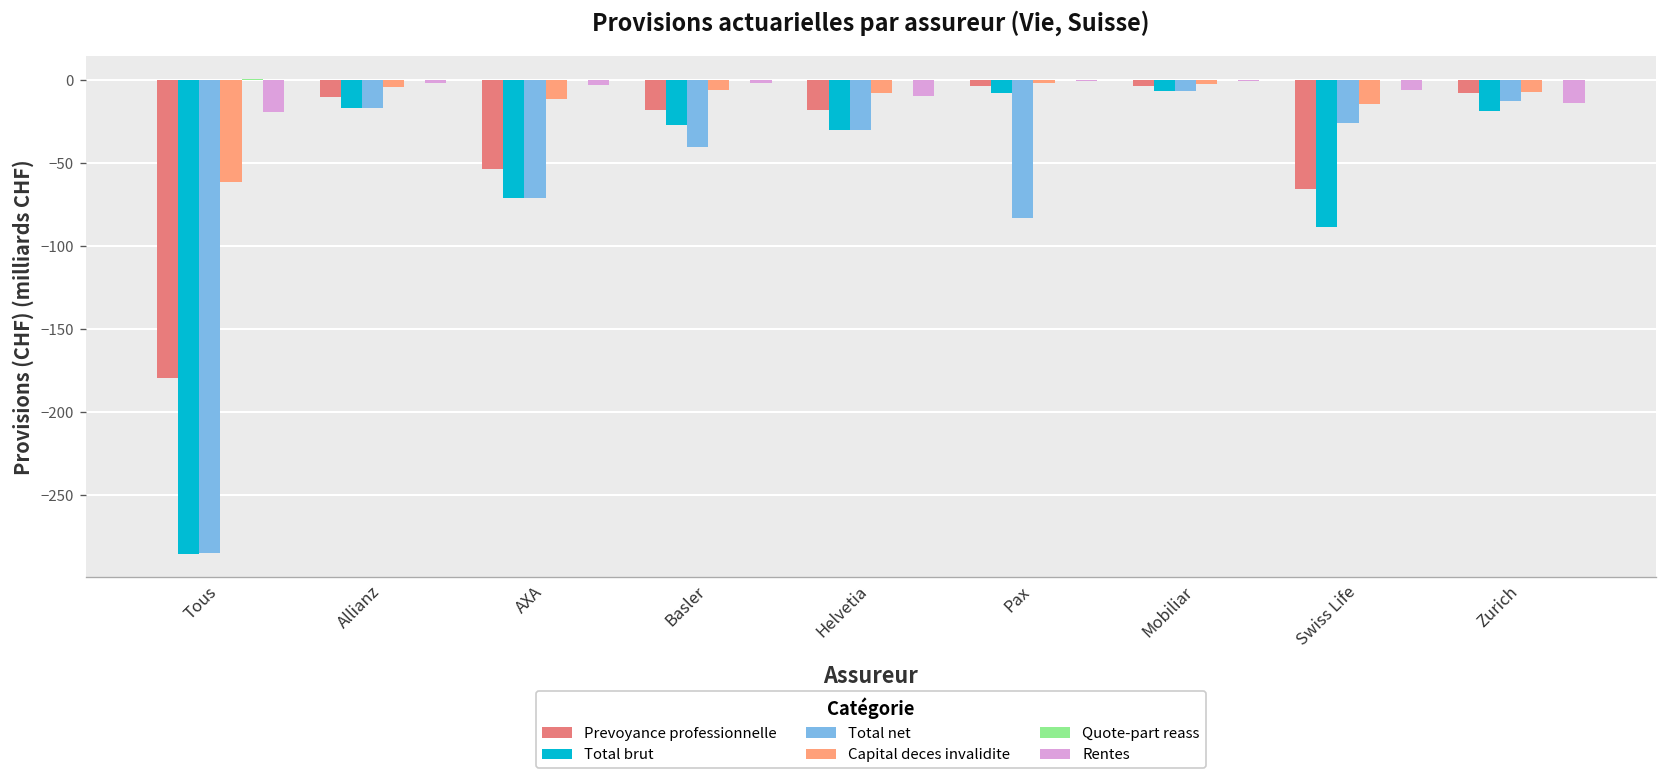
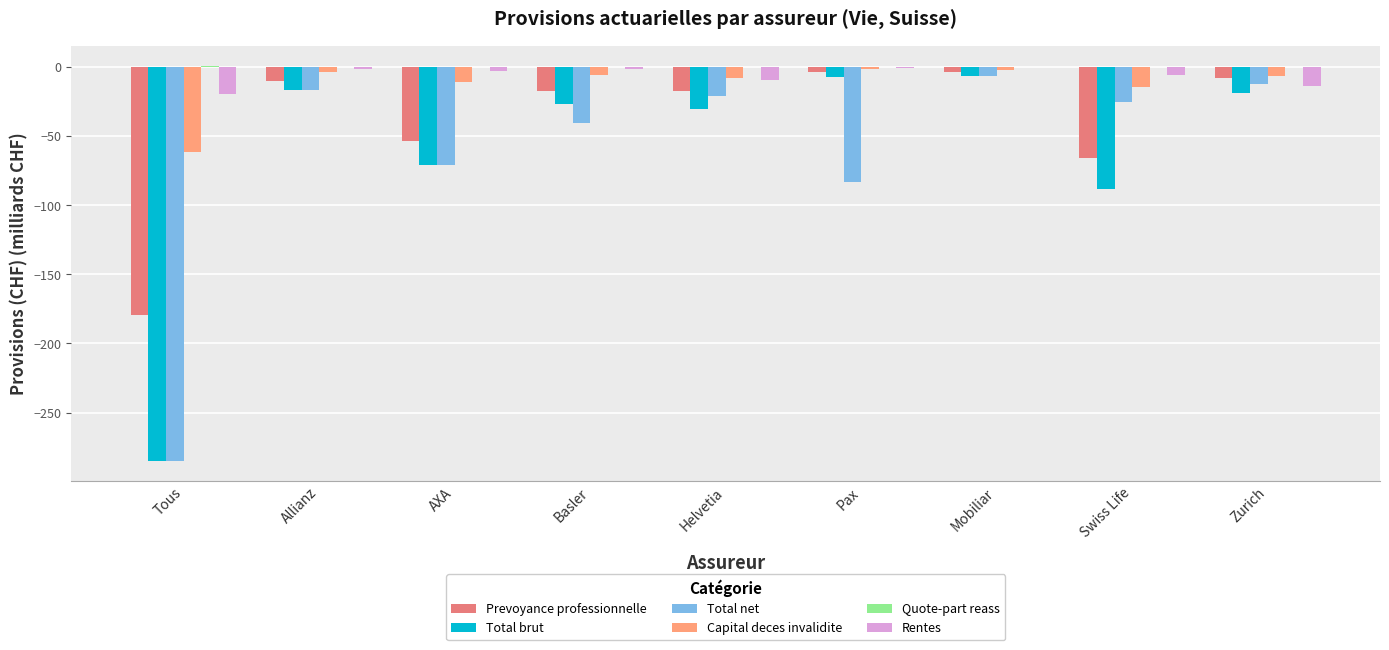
  {
    "Total brut": {
      "Tous": -285,
      "Allianz": -16,
      "AXA": -71,
      "Basler": -27,
      "Helvetia": -30,
      "Pax": -7,
      "Mobiliar": -6,
      "Swiss Life": -88,
      "Zurich": -19
    },
    "Total net": {
      "Tous": -285,
      "Allianz": -16,
      "AXA": -71,
      "Basler": -40,
-     "Helvetia": -30,
+     "Helvetia": -21,
      "Pax": -83,
      "Mobiliar": -6,
      "Swiss Life": -25,
      "Zurich": -12
    },
    "Rentes": {
      "Tous": -19,
      "AXA": -3,
      "Helvetia": -9,
      "Swiss Life": -6,
      "Zurich": -14
    }
  }
